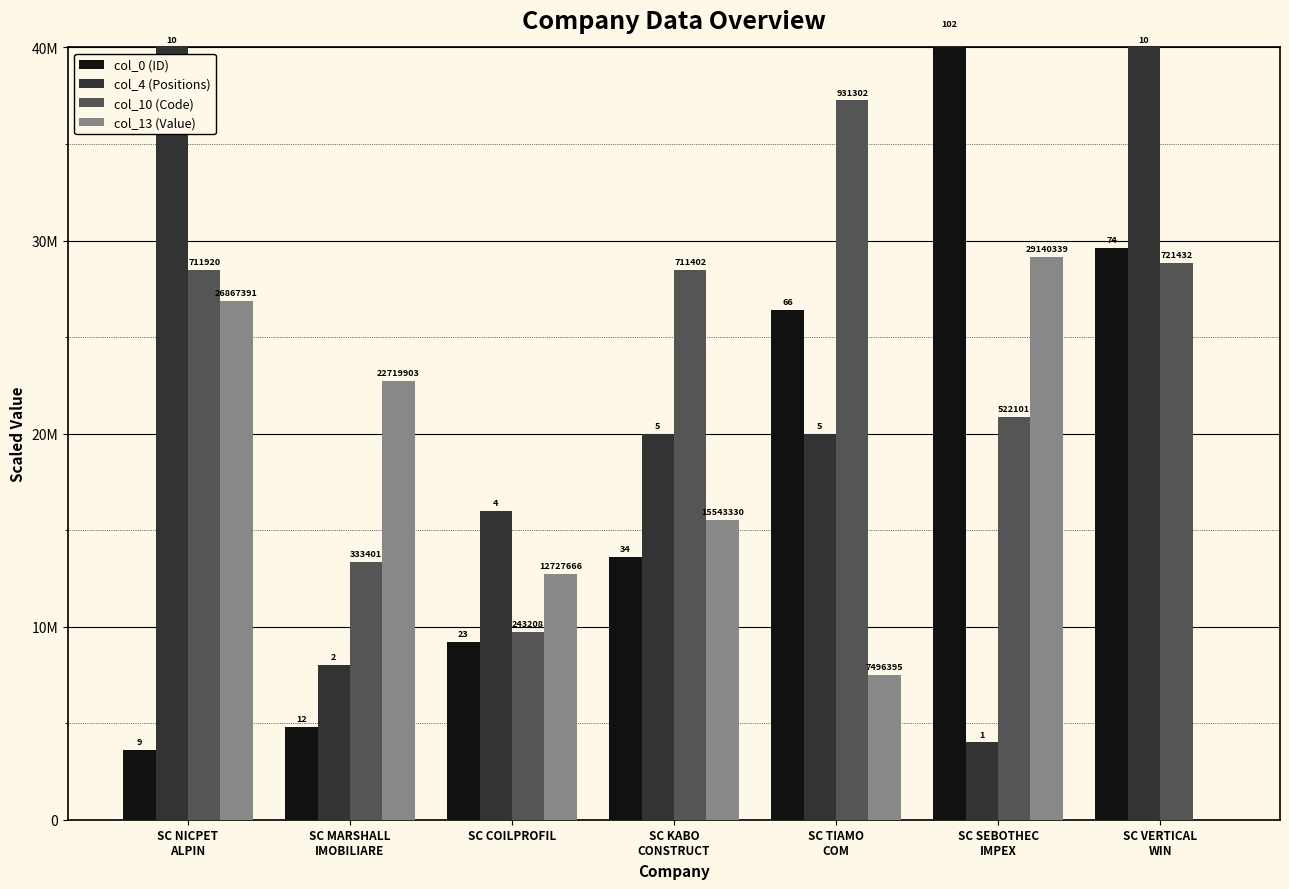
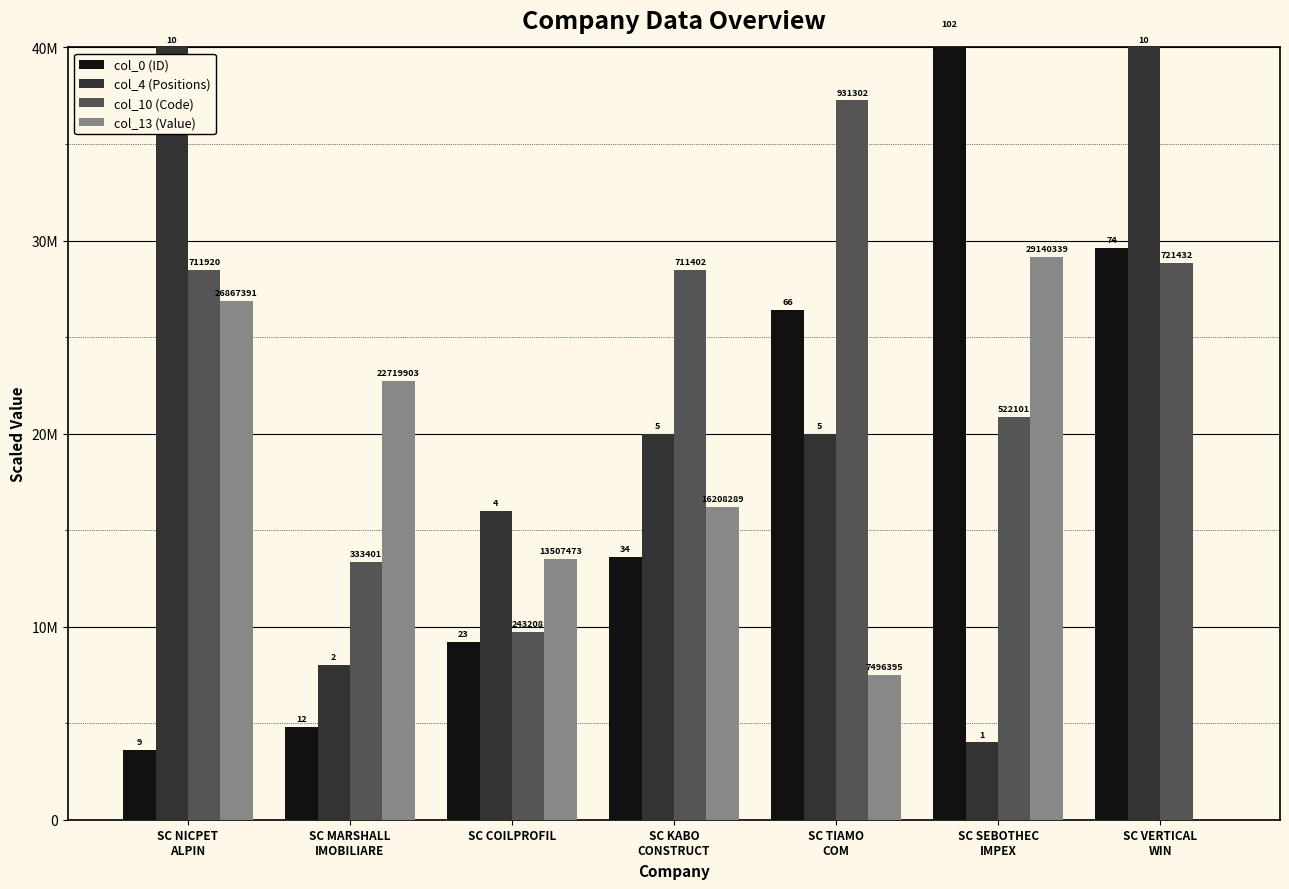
  {
    "col_13 (Value)": {
      "SC NICPET ALPIN": 26867391,
      "SC MARSHALL IMOBILIARE": 22719903,
-     "SC COILPROFIL": 12727666,
-     "SC KABO CONSTRUCT": 15543330,
+     "SC COILPROFIL": 13507473,
+     "SC KABO CONSTRUCT": 16208289,
      "SC TIAMO COM": 7496395,
      "SC SEBOTHEC IMPEX": 29140339
    }
  }
